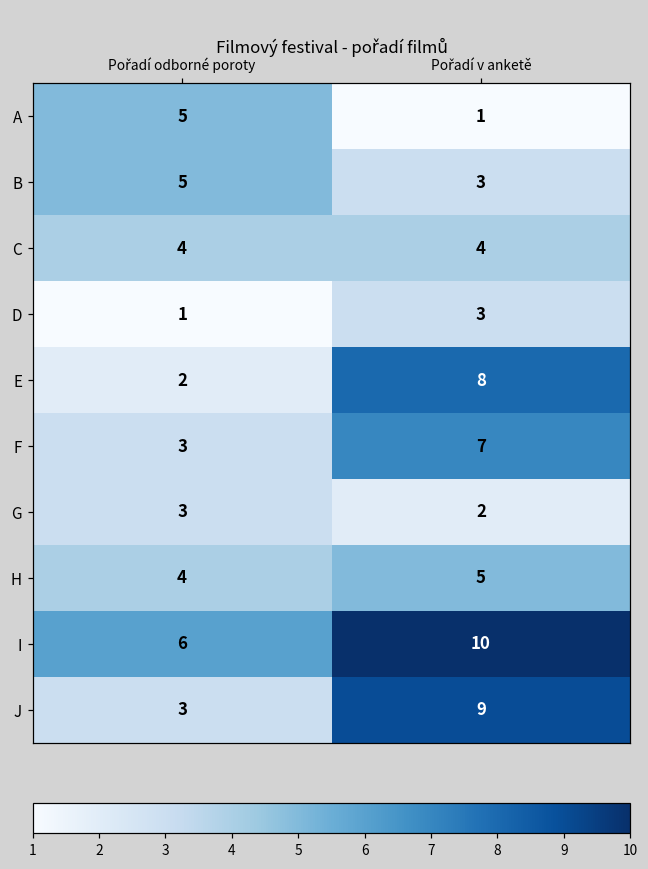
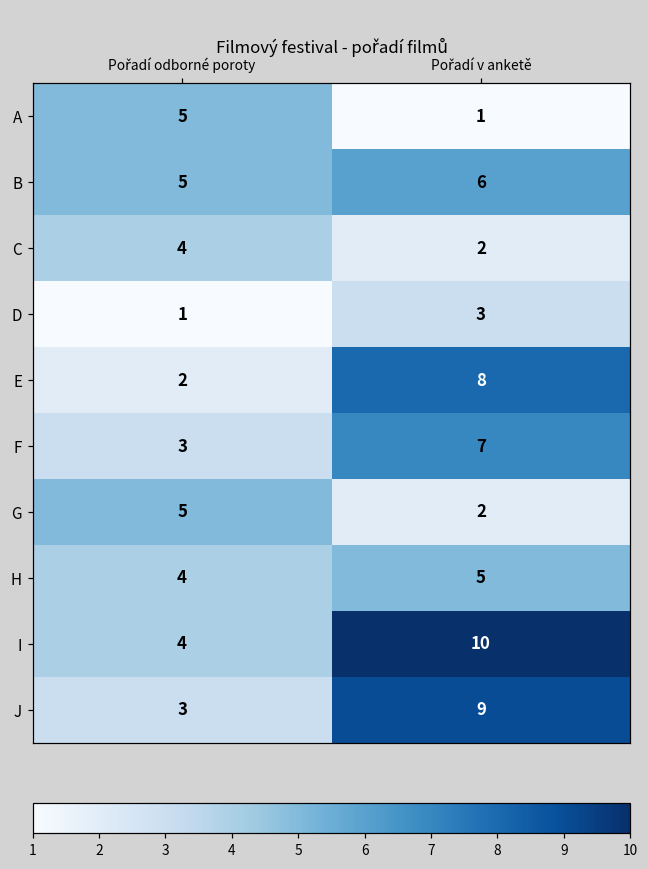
  {
    "A": {
      "Pořadí odborné poroty": 5,
      "Pořadí v anketě": 1
    },
    "B": {
      "Pořadí odborné poroty": 5,
-     "Pořadí v anketě": 3
+     "Pořadí v anketě": 6
    },
    "C": {
      "Pořadí odborné poroty": 4,
-     "Pořadí v anketě": 4
+     "Pořadí v anketě": 2
    },
    "D": {
      "Pořadí odborné poroty": 1,
      "Pořadí v anketě": 3
    },
    "E": {
      "Pořadí odborné poroty": 2,
      "Pořadí v anketě": 8
    },
    "F": {
      "Pořadí odborné poroty": 3,
      "Pořadí v anketě": 7
    },
    "G": {
-     "Pořadí odborné poroty": 3,
+     "Pořadí odborné poroty": 5,
      "Pořadí v anketě": 2
    },
    "H": {
      "Pořadí odborné poroty": 4,
      "Pořadí v anketě": 5
    },
    "I": {
-     "Pořadí odborné poroty": 6,
+     "Pořadí odborné poroty": 4,
      "Pořadí v anketě": 10
    },
    "J": {
      "Pořadí odborné poroty": 3,
      "Pořadí v anketě": 9
    }
  }
